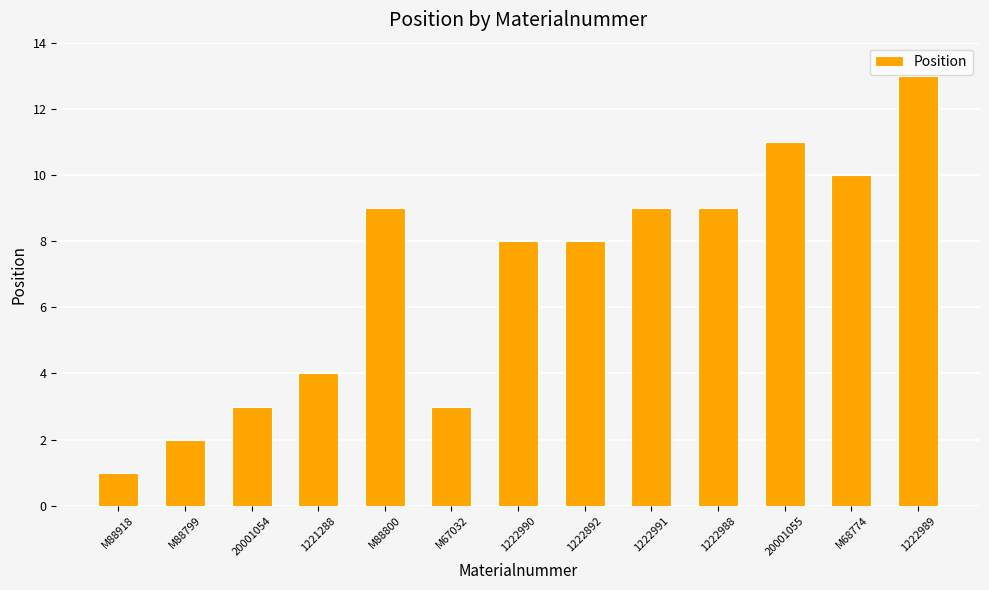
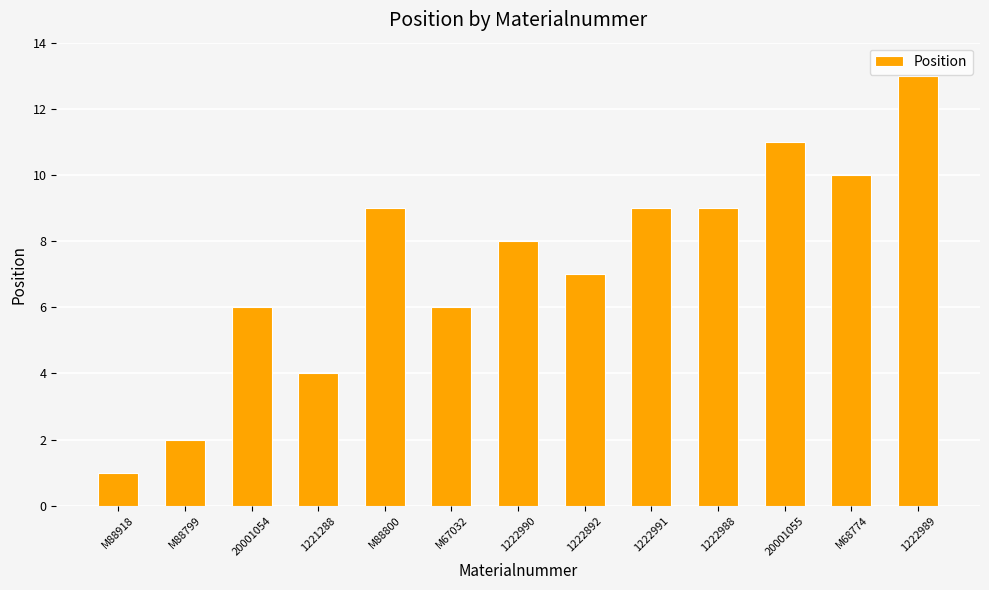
  {
    "M88918": 1,
    "M88799": 2,
-   "20001054": 3,
+   "20001054": 6,
    "1221288": 4,
    "M88800": 9,
-   "M67032": 3,
+   "M67032": 6,
    "1222990": 8,
-   "1222892": 8,
+   "1222892": 7,
    "1222991": 9,
    "1222988": 9,
    "20001055": 11,
    "M68774": 10,
    "1222989": 13
  }
